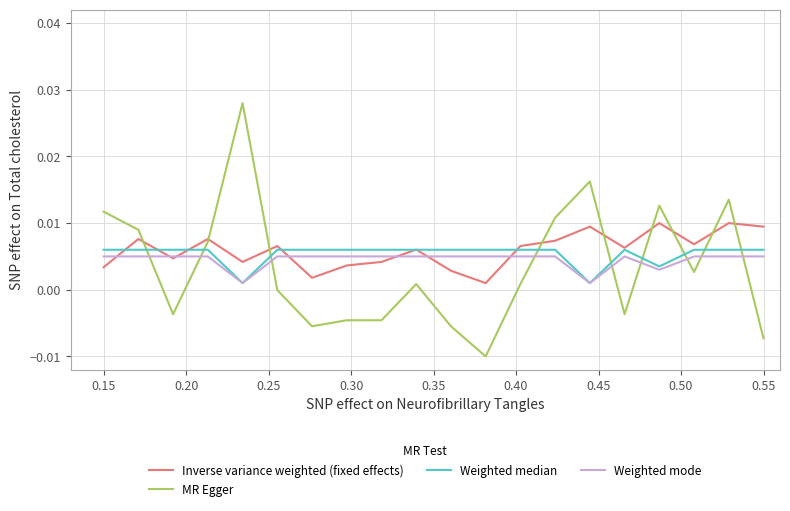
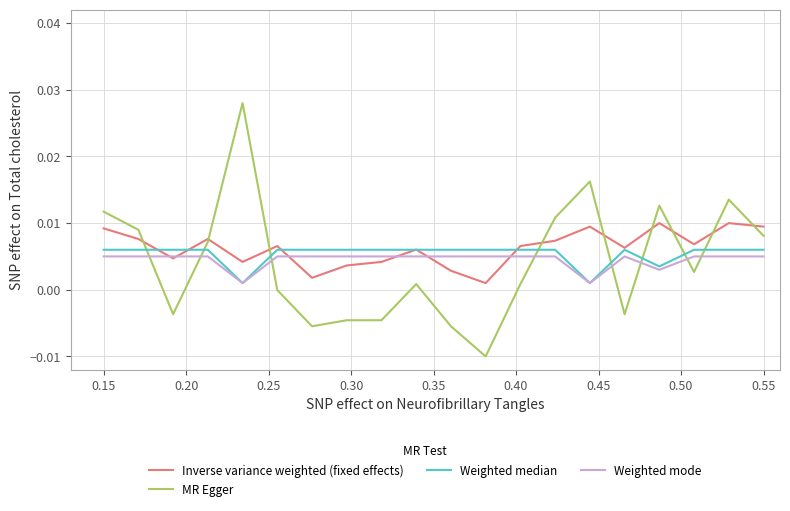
  {
    "Inverse variance weighted (fixed effects)": {
-     "0.15": 0.003,
+     "0.15": 0.009,
      "0.55": 0.009
    },
    "MR Egger": {
      "0.15": 0.012,
-     "0.55": -0.007
+     "0.55": 0.008
    },
    "Weighted median": {
      "0.15": 0.006,
      "0.55": 0.006
    },
    "Weighted mode": {
      "0.15": 0.005,
      "0.55": 0.005
    }
  }
